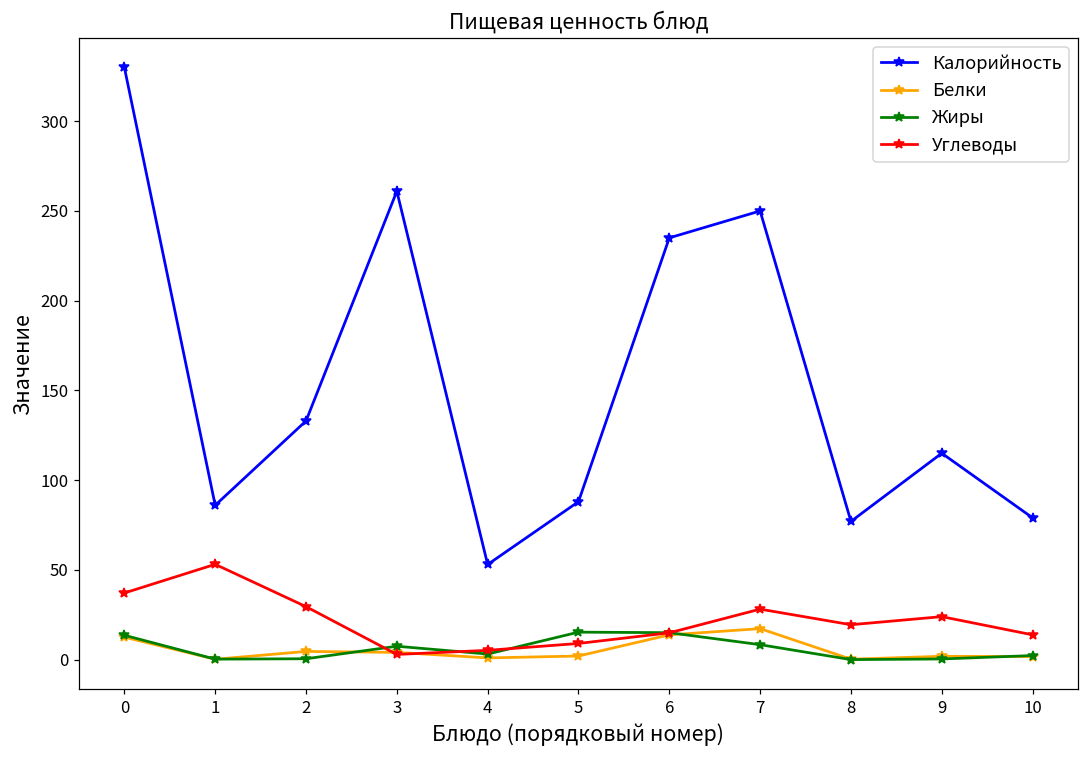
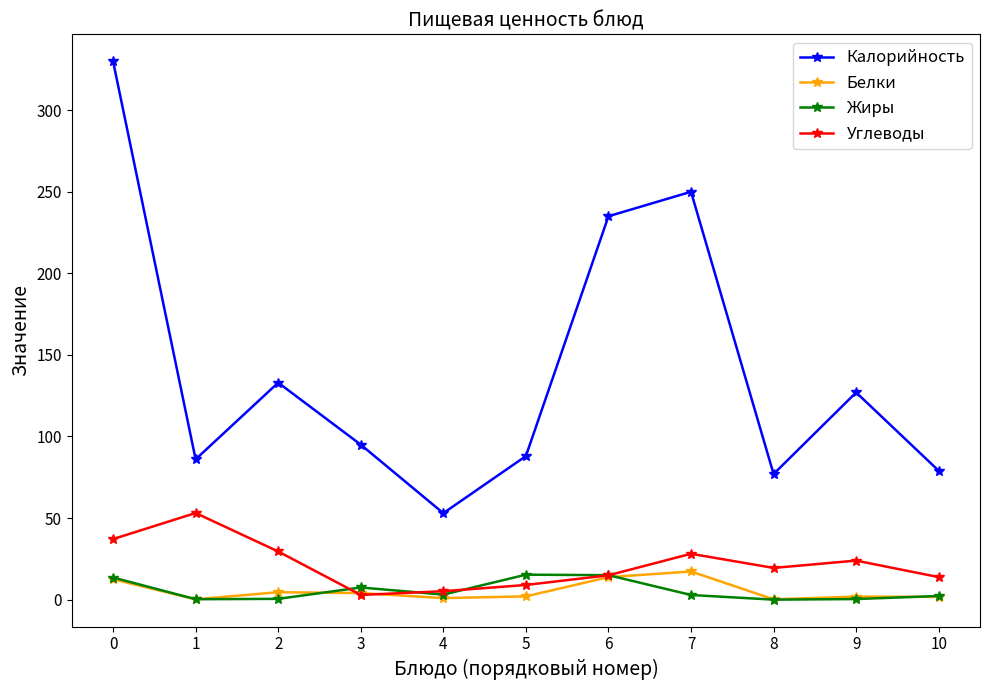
  {
    "Калорийность": {
      "0": 330,
      "1": 86,
      "2": 133,
-     "3": 261,
+     "3": 95,
      "4": 53,
      "5": 88,
      "6": 235,
      "7": 250,
      "8": 77,
-     "9": 115,
+     "9": 127,
      "10": 79
    },
    "Белки": {
      "2": 5,
      "4": 1,
      "5": 2,
      "7": 17
    },
    "Жиры": {
      "2": 0,
      "3": 7,
      "4": 3,
      "5": 15,
-     "7": 8
+     "7": 3
    },
    "Углеводы": {
      "0": 37,
      "1": 53,
      "2": 30,
      "4": 5,
      "5": 9,
      "7": 28,
      "8": 19,
      "9": 24,
      "10": 14
    }
  }
